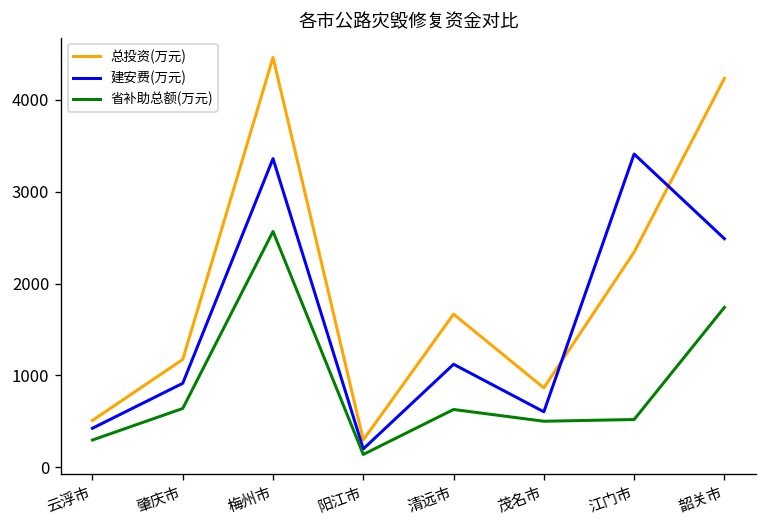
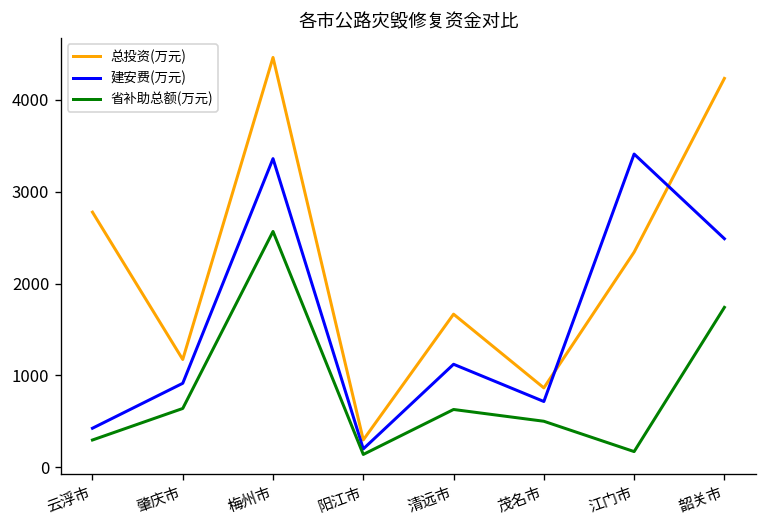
  {
    "总投资(万元)": {
-     "云浮市": 500,
+     "云浮市": 2800,
      "肇庆市": 1200,
      "梅州市": 4500,
      "阳江市": 300,
      "清远市": 1700,
      "茂名市": 900,
      "江门市": 2300,
      "韶关市": 4200
    },
    "建安费(万元)": {
      "云浮市": 400,
      "肇庆市": 900,
      "梅州市": 3400,
      "阳江市": 200,
      "清远市": 1100,
-     "茂名市": 600,
+     "茂名市": 700,
      "江门市": 3400,
      "韶关市": 2500
    },
    "省补助总额(万元)": {
      "云浮市": 300,
      "肇庆市": 600,
      "梅州市": 2600,
      "阳江市": 100,
      "清远市": 600,
      "茂名市": 500,
-     "江门市": 500,
+     "江门市": 200,
      "韶关市": 1700
    }
  }
